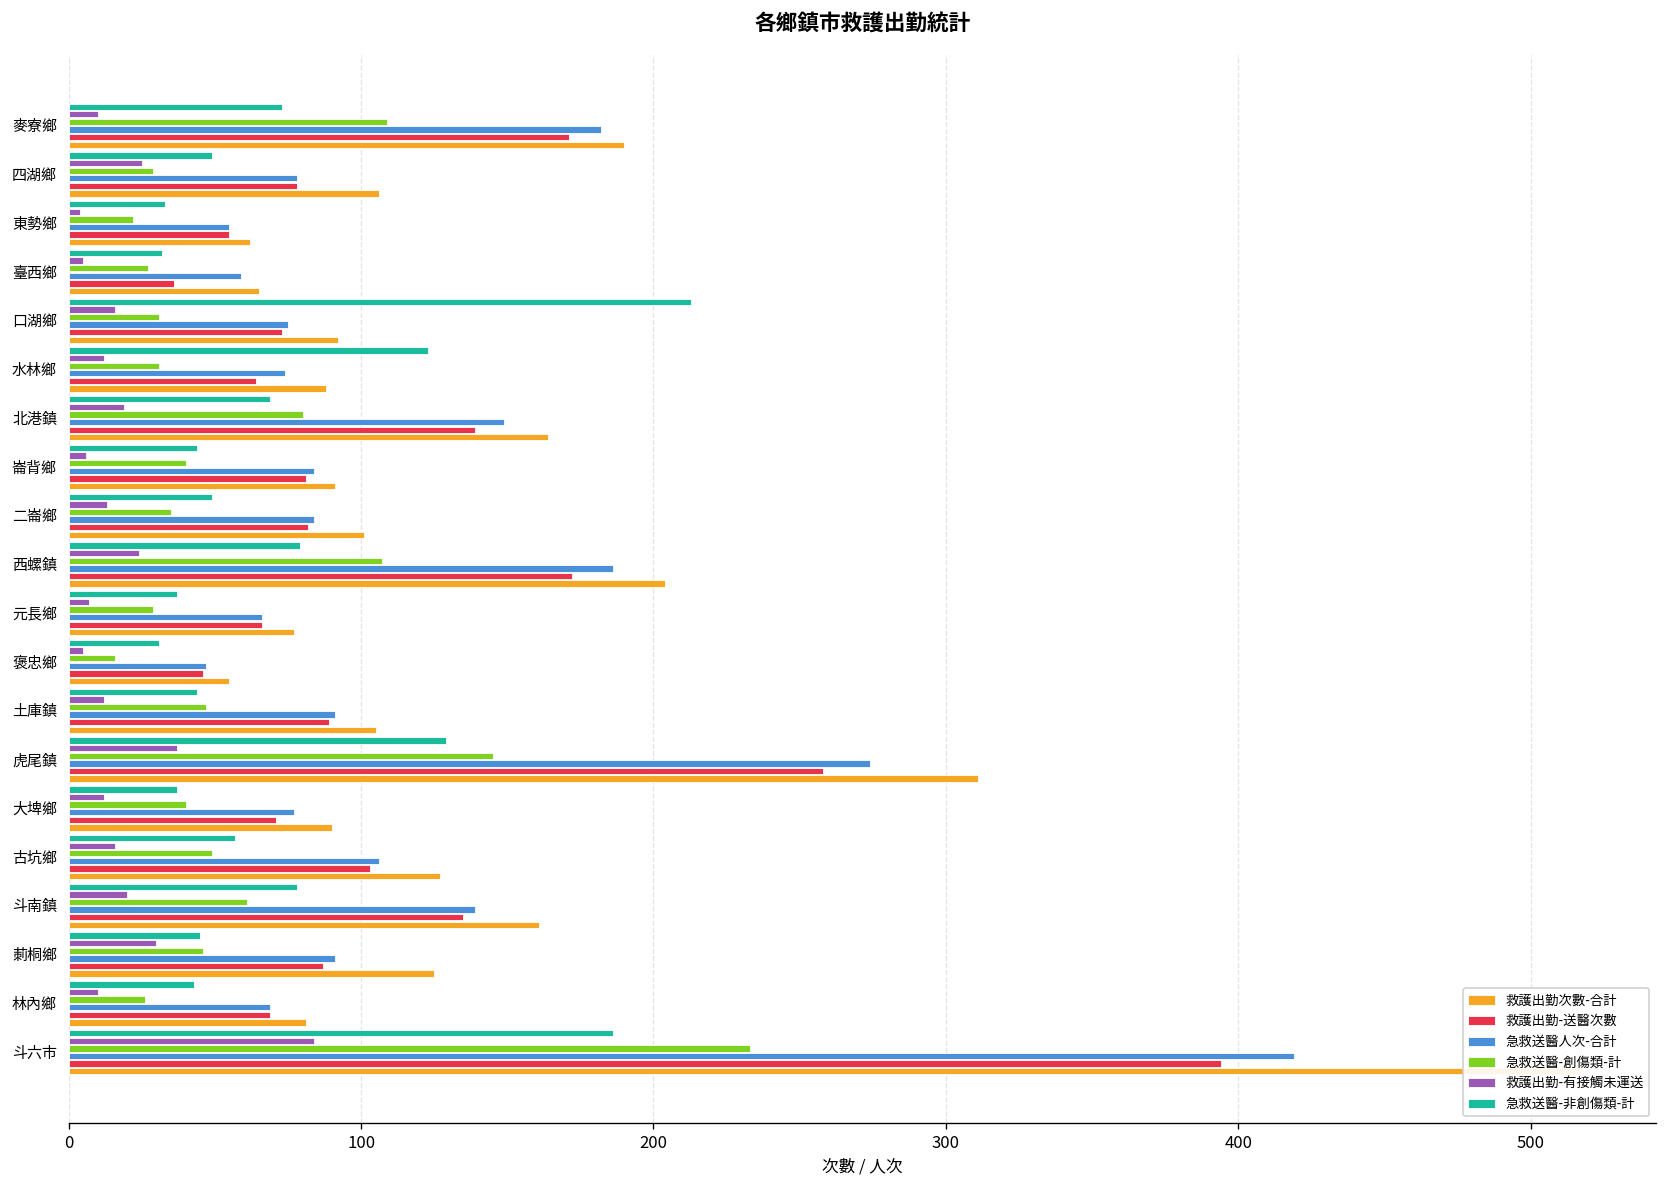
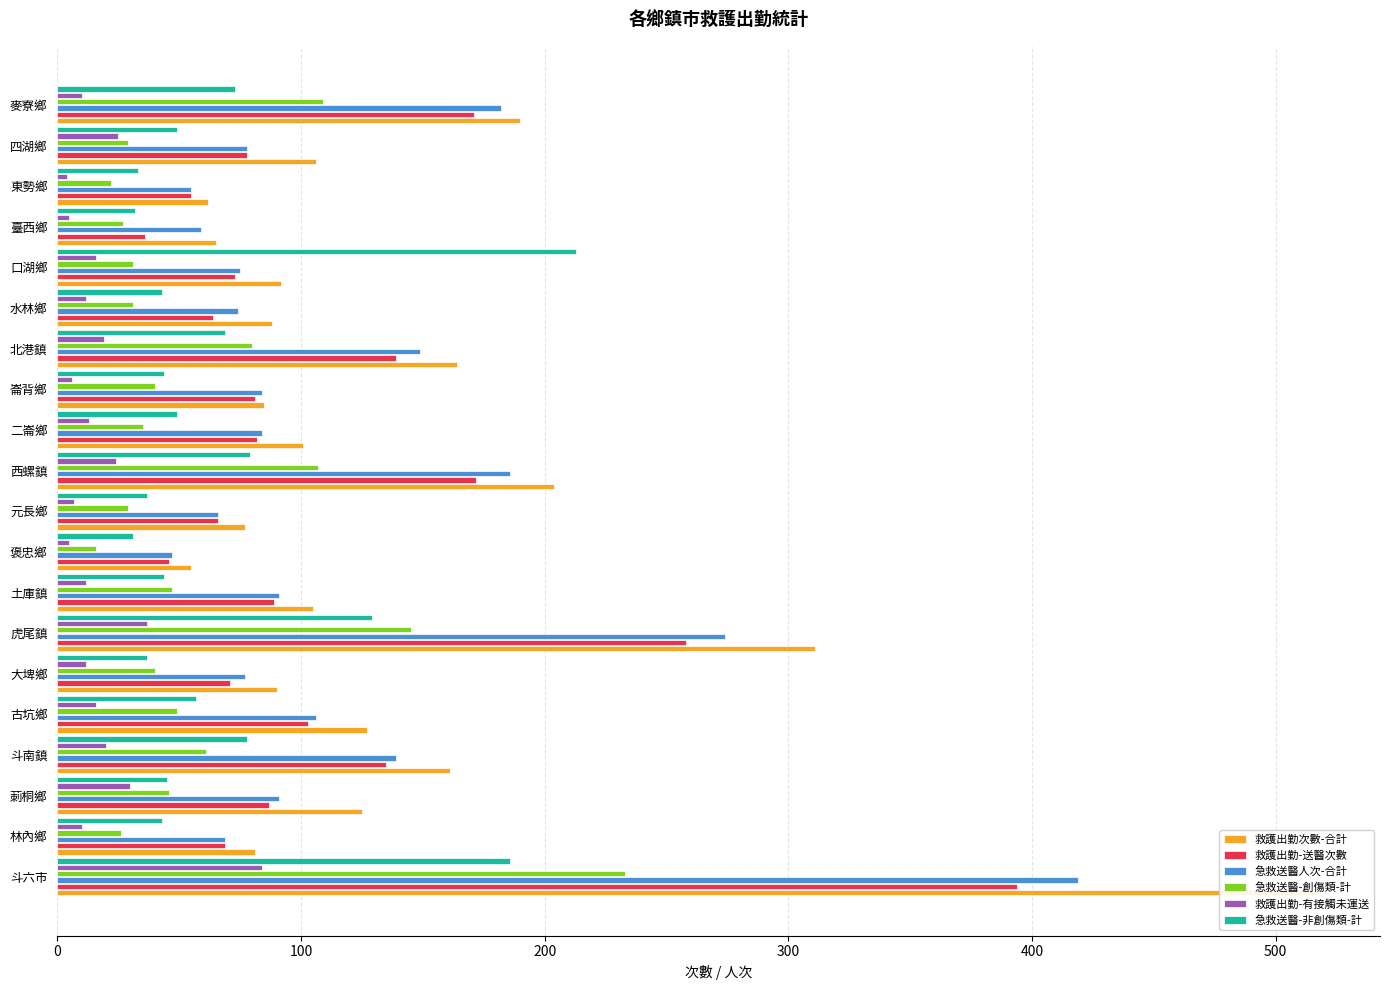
  {
    "救護出勤次數-合計": {
      "麥寮鄉": 190,
      "四湖鄉": 106,
      "東勢鄉": 62,
      "臺西鄉": 65,
      "口湖鄉": 92,
      "水林鄉": 88,
      "北港鎮": 164,
-     "崙背鄉": 91,
+     "崙背鄉": 85,
      "二崙鄉": 101,
      "西螺鎮": 204,
      "元長鄉": 77,
      "褒忠鄉": 55,
      "土庫鎮": 105,
      "虎尾鎮": 311,
      "大埤鄉": 90,
      "古坑鄉": 127,
      "斗南鎮": 161,
      "莿桐鄉": 125,
      "林內鄉": 81
    },
    "救護出勤-送醫次數": {
      "麥寮鄉": 171,
      "四湖鄉": 78,
      "東勢鄉": 55,
      "臺西鄉": 36,
      "口湖鄉": 73,
      "水林鄉": 64,
      "北港鎮": 139,
      "崙背鄉": 81,
      "二崙鄉": 82,
      "西螺鎮": 172,
      "元長鄉": 66,
      "褒忠鄉": 46,
      "土庫鎮": 89,
      "虎尾鎮": 258,
      "大埤鄉": 71,
      "古坑鄉": 103,
      "斗南鎮": 135,
      "莿桐鄉": 87,
      "林內鄉": 69,
      "斗六市": 394
    },
    "急救送醫人次-合計": {
      "麥寮鄉": 182,
      "四湖鄉": 78,
      "東勢鄉": 55,
      "臺西鄉": 59,
      "口湖鄉": 75,
      "水林鄉": 74,
      "北港鎮": 149,
      "崙背鄉": 84,
      "二崙鄉": 84,
      "西螺鎮": 186,
      "元長鄉": 66,
      "褒忠鄉": 47,
      "土庫鎮": 91,
      "虎尾鎮": 274,
      "大埤鄉": 77,
      "古坑鄉": 106,
      "斗南鎮": 139,
      "莿桐鄉": 91,
      "林內鄉": 69,
      "斗六市": 419
    },
    "急救送醫-創傷類-計": {
      "麥寮鄉": 109,
      "四湖鄉": 29,
      "東勢鄉": 22,
      "臺西鄉": 27,
      "口湖鄉": 31,
      "水林鄉": 31,
      "北港鎮": 80,
      "崙背鄉": 40,
      "二崙鄉": 35,
      "西螺鎮": 107,
      "元長鄉": 29,
      "褒忠鄉": 16,
      "土庫鎮": 47,
      "虎尾鎮": 145,
      "大埤鄉": 40,
      "古坑鄉": 49,
      "斗南鎮": 61,
      "莿桐鄉": 46,
      "林內鄉": 26,
      "斗六市": 233
    },
    "救護出勤-有接觸未運送": {
      "麥寮鄉": 10,
      "四湖鄉": 25,
      "東勢鄉": 4,
      "臺西鄉": 5,
      "口湖鄉": 16,
      "水林鄉": 12,
      "北港鎮": 19,
      "崙背鄉": 6,
      "二崙鄉": 13,
      "西螺鎮": 24,
      "元長鄉": 7,
      "褒忠鄉": 5,
      "土庫鎮": 12,
      "虎尾鎮": 37,
      "大埤鄉": 12,
      "古坑鄉": 16,
      "斗南鎮": 20,
      "莿桐鄉": 30,
      "林內鄉": 10,
      "斗六市": 84
    },
    "急救送醫-非創傷類-計": {
      "麥寮鄉": 73,
      "四湖鄉": 49,
      "東勢鄉": 33,
      "臺西鄉": 32,
      "口湖鄉": 213,
-     "水林鄉": 123,
+     "水林鄉": 43,
      "北港鎮": 69,
      "崙背鄉": 44,
      "二崙鄉": 49,
      "西螺鎮": 79,
      "元長鄉": 37,
      "褒忠鄉": 31,
      "土庫鎮": 44,
      "虎尾鎮": 129,
      "大埤鄉": 37,
      "古坑鄉": 57,
      "斗南鎮": 78,
      "莿桐鄉": 45,
      "林內鄉": 43,
      "斗六市": 186
    }
  }
